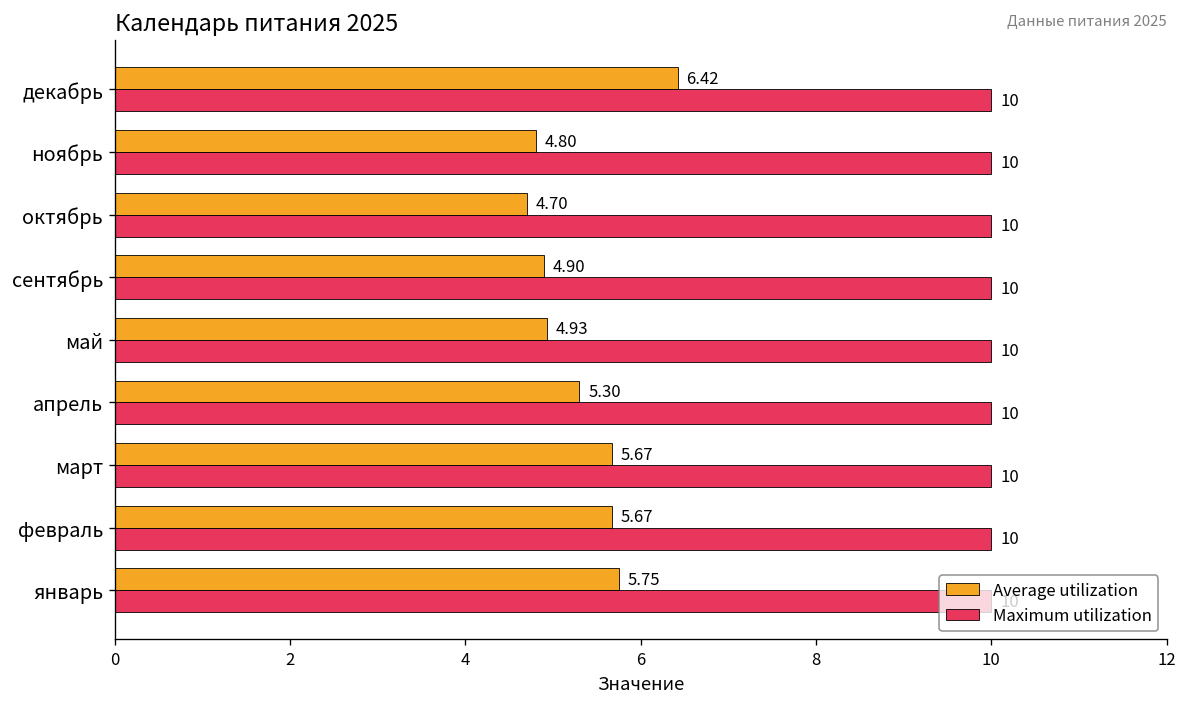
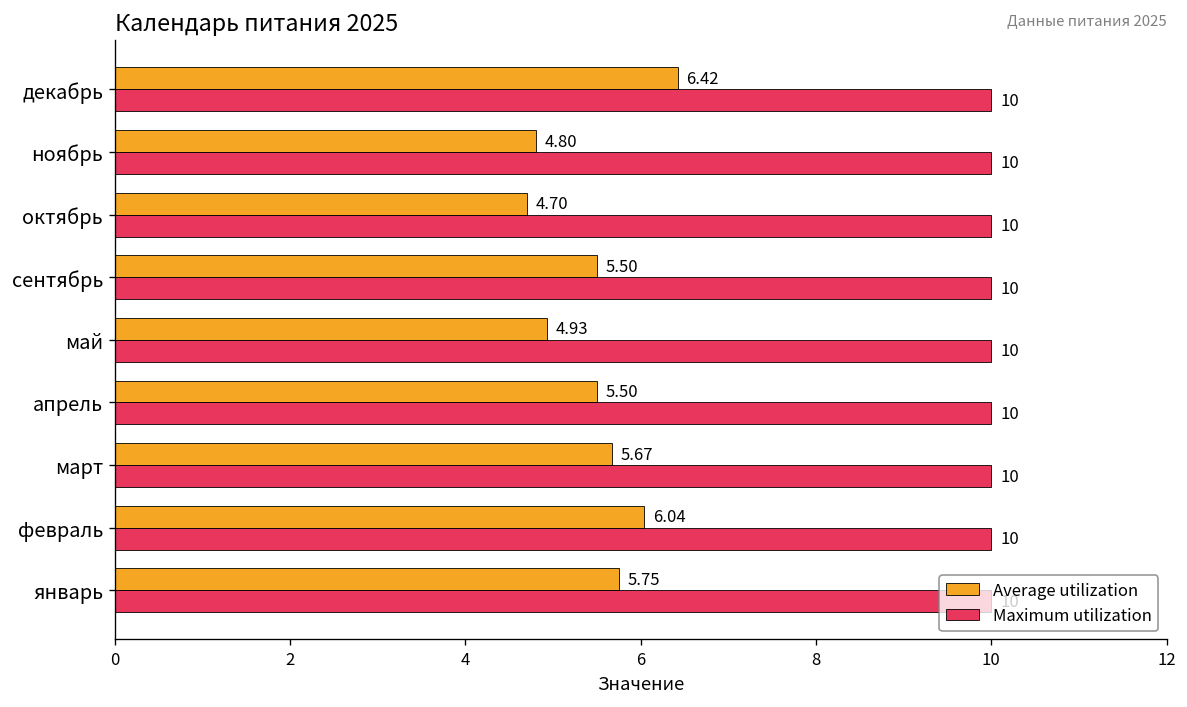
  {
    "Average utilization": {
      "декабрь": 6.42,
      "ноябрь": 4.80,
      "октябрь": 4.70,
-     "сентябрь": 4.90,
+     "сентябрь": 5.50,
      "май": 4.93,
-     "апрель": 5.30,
+     "апрель": 5.50,
      "март": 5.67,
-     "февраль": 5.67,
+     "февраль": 6.04,
      "январь": 5.75
    },
    "Maximum utilization": {
      "декабрь": 10,
      "ноябрь": 10,
      "октябрь": 10,
      "сентябрь": 10,
      "май": 10,
      "апрель": 10,
      "март": 10,
      "февраль": 10
    }
  }
